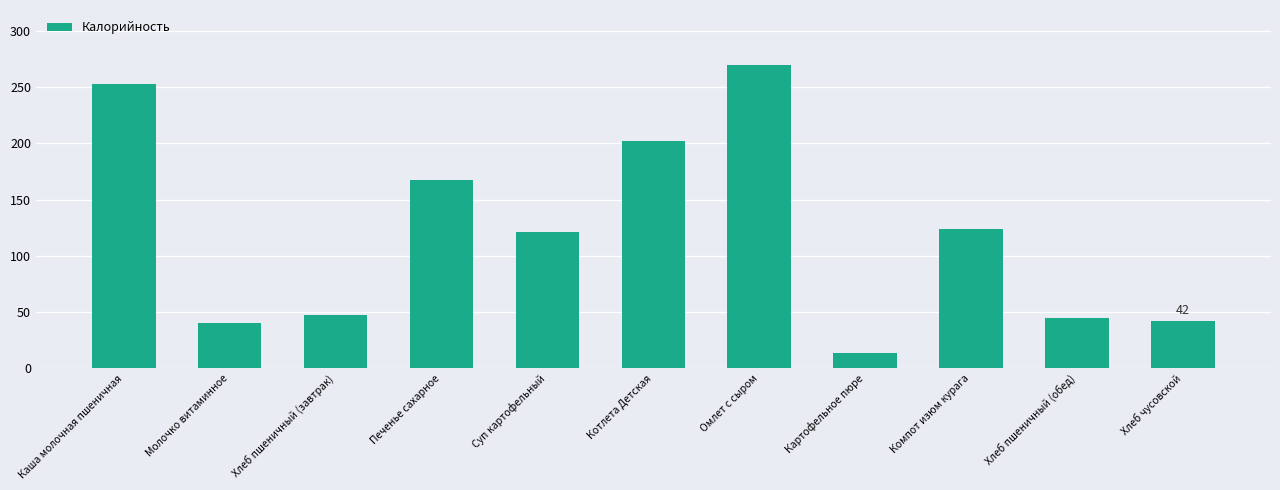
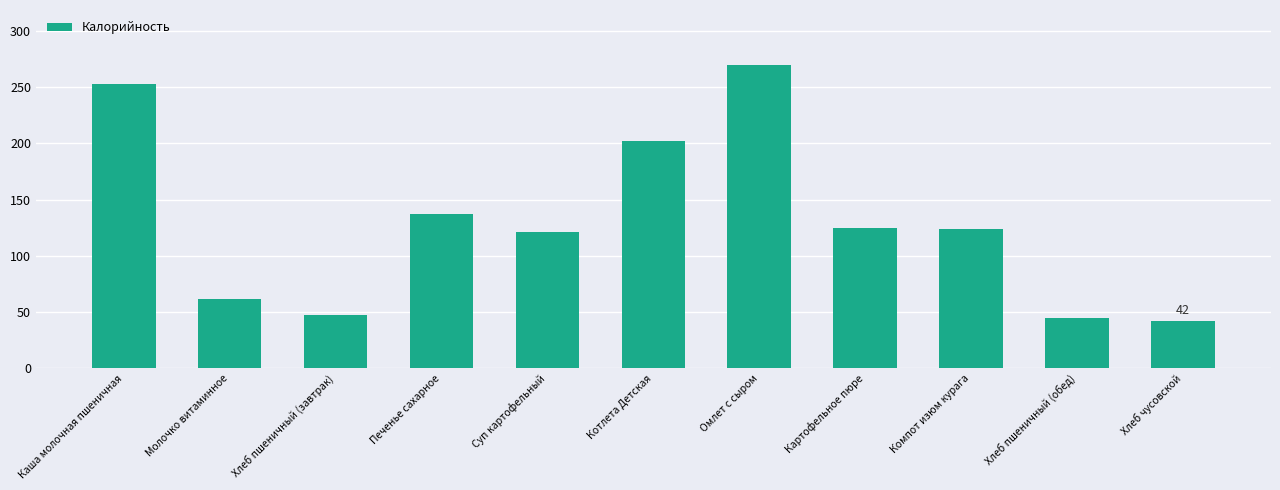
  {
    "Каша молочная пшеничная": 253,
-   "Молочко витаминное": 40,
+   "Молочко витаминное": 62,
    "Хлеб пшеничный (завтрак)": 47,
-   "Печенье сахарное": 167,
+   "Печенье сахарное": 137,
    "Суп картофельный": 121,
    "Котлета Детская": 202,
    "Омлет с сыром": 270,
-   "Картофельное пюре": 14,
+   "Картофельное пюре": 125,
    "Компот изюм курага": 124,
    "Хлеб пшеничный (обед)": 45
  }
